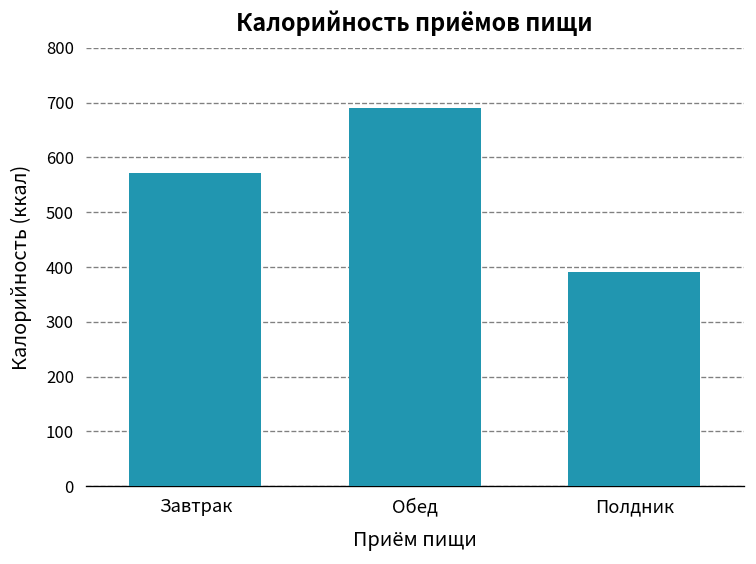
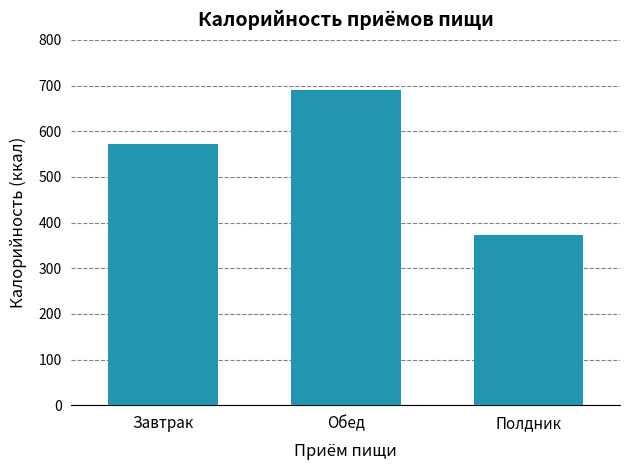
  {
    "Завтрак": 570,
    "Обед": 690,
-   "Полдник": 390
+   "Полдник": 370
  }
